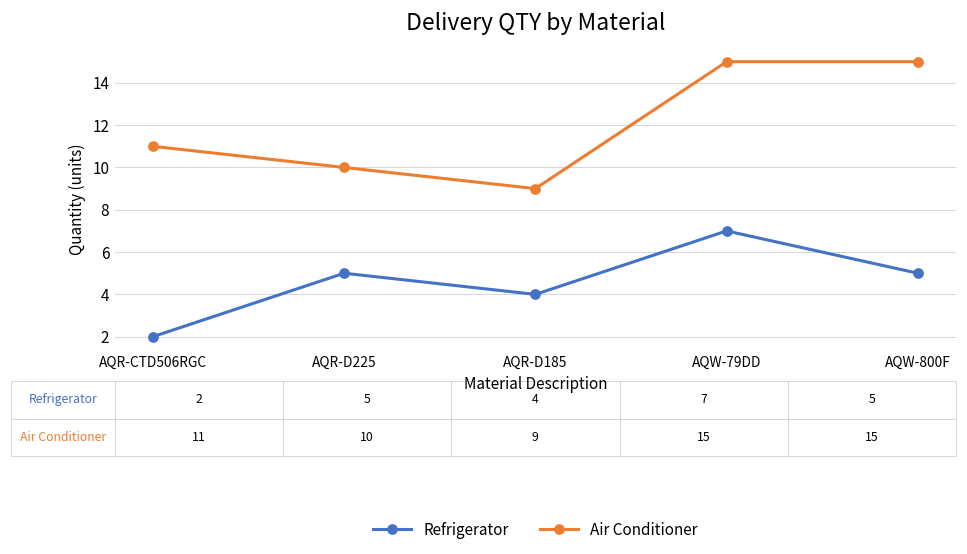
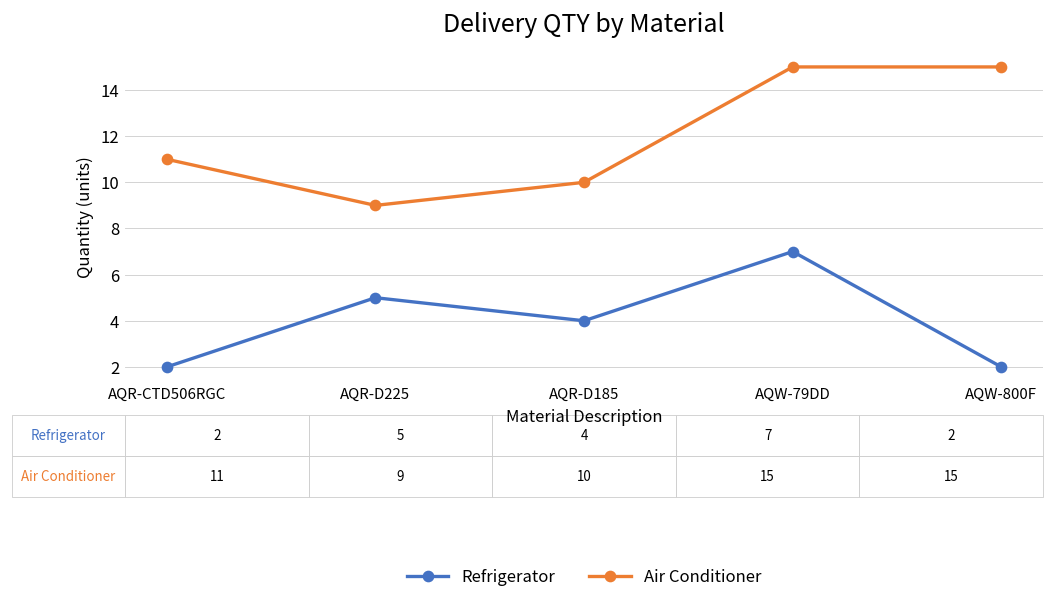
  {
    "Refrigerator": {
-     "AQW-800F": 5
+     "AQW-800F": 2
    },
    "Air Conditioner": {
-     "AQR-D225": 10,
-     "AQR-D185": 9
+     "AQR-D225": 9,
+     "AQR-D185": 10
    }
  }
